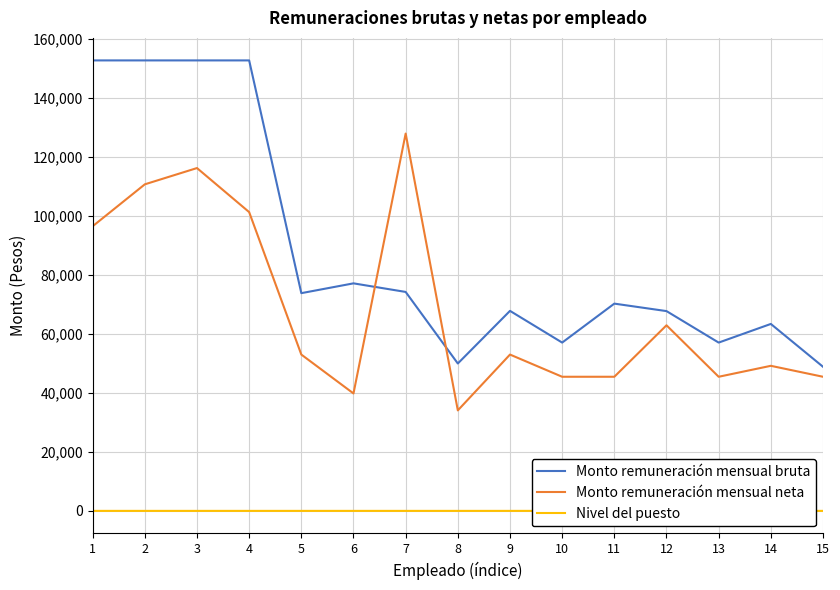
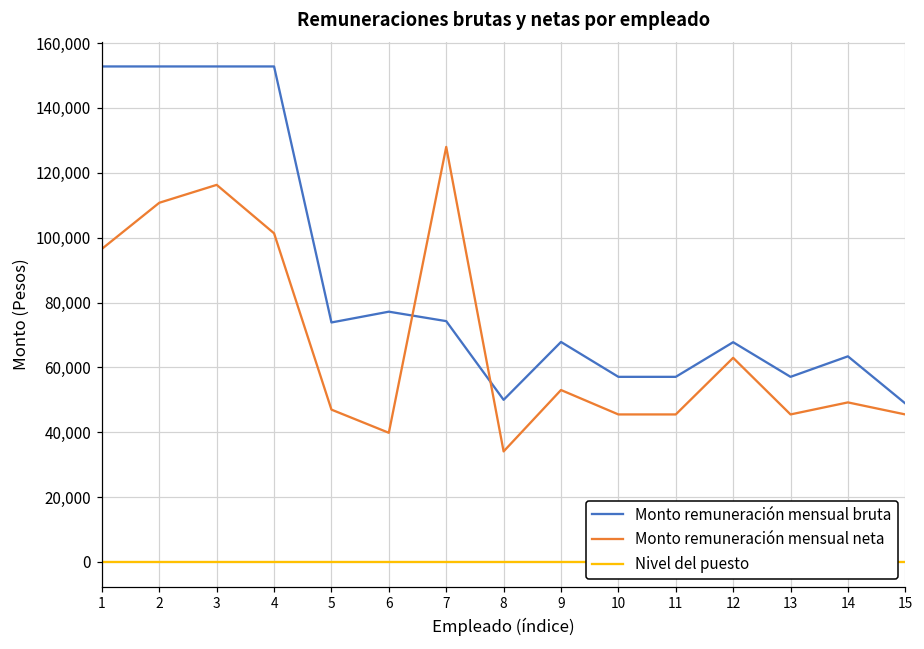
  {
    "Monto remuneración mensual bruta": {
      "1": "153,000",
      "2": "153,000",
      "3": "153,000",
      "4": "153,000",
      "5": "74,000",
      "6": "77,000",
      "7": "74,000",
      "8": "50,000",
      "9": "68,000",
      "10": "57,000",
-     "11": "70,000",
+     "11": "57,000",
      "12": "68,000",
      "13": "57,000",
      "14": "63,000",
      "15": "49,000"
    },
    "Monto remuneración mensual neta": {
      "1": "97,000",
      "2": "111,000",
      "3": "116,000",
      "4": "101,000",
-     "5": "53,000",
+     "5": "47,000",
      "6": "40,000",
      "7": "128,000",
      "8": "34,000",
      "9": "53,000",
      "10": "45,000",
      "11": "45,000",
      "12": "63,000",
      "13": "45,000",
      "14": "49,000",
      "15": "45,000"
    },
    "Nivel del puesto": {
      "1": "0",
      "2": "0",
      "3": "0",
      "4": "0",
      "5": "0",
      "6": "0",
      "7": "0",
      "8": "0",
      "9": "0",
      "15": "0"
    }
  }
